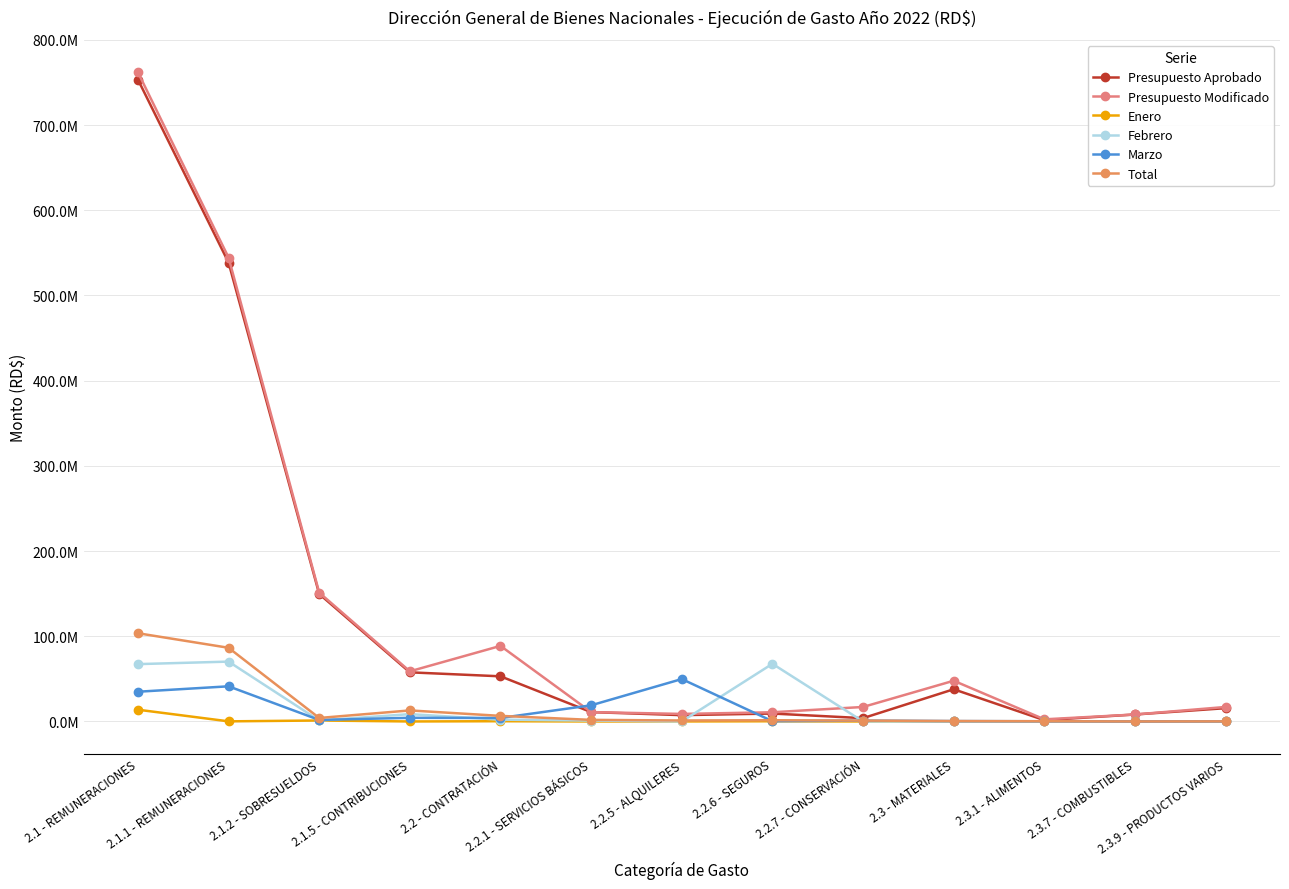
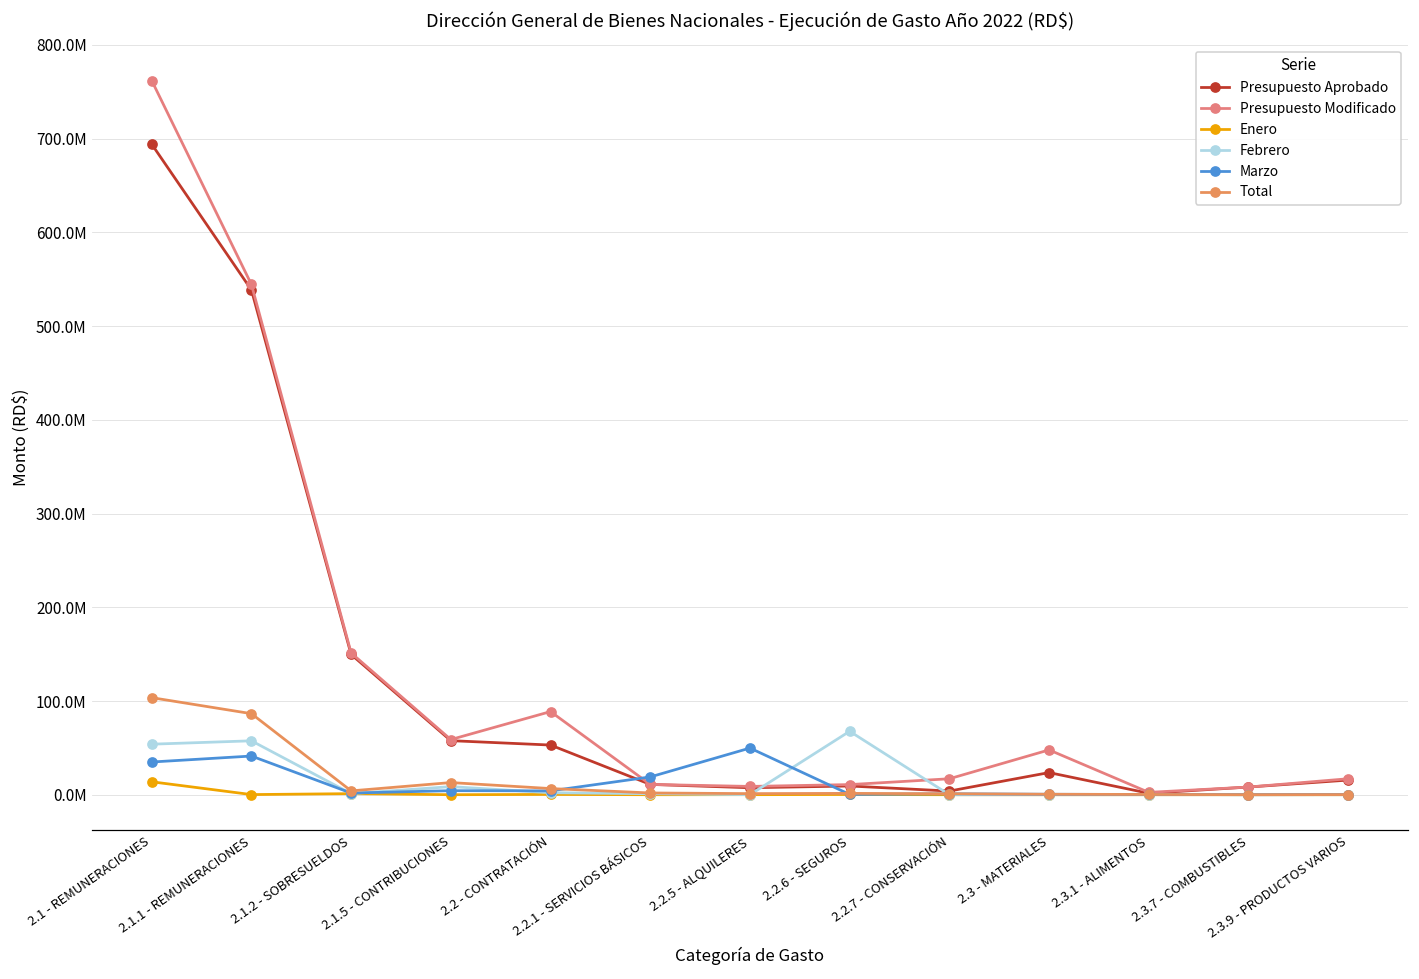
  {
    "Presupuesto Aprobado": {
-     "2.1 - REMUNERACIONES": 750000000,
+     "2.1 - REMUNERACIONES": 690000000,
      "2.1.1 - REMUNERACIONES": 540000000,
      "2.2 - CONTRATACIÓN": 50000000,
-     "2.3 - MATERIALES": 40000000
+     "2.3 - MATERIALES": 20000000
    },
    "Enero": {
      "2.1 - REMUNERACIONES": 10000000,
      "2.1.1 - REMUNERACIONES": 0,
      "2.1.5 - CONTRIBUCIONES": 0
    },
    "Febrero": {
-     "2.1 - REMUNERACIONES": 70000000,
-     "2.1.1 - REMUNERACIONES": 70000000,
+     "2.1 - REMUNERACIONES": 50000000,
+     "2.1.1 - REMUNERACIONES": 60000000,
      "2.1.5 - CONTRIBUCIONES": 10000000,
      "2.2.6 - SEGUROS": 70000000
    },
    "Marzo": {
      "2.1 - REMUNERACIONES": 30000000,
      "2.1.1 - REMUNERACIONES": 40000000,
      "2.1.5 - CONTRIBUCIONES": 0,
      "2.2.1 - SERVICIOS BÁSICOS": 20000000,
      "2.2.5 - ALQUILERES": 50000000
    }
  }
